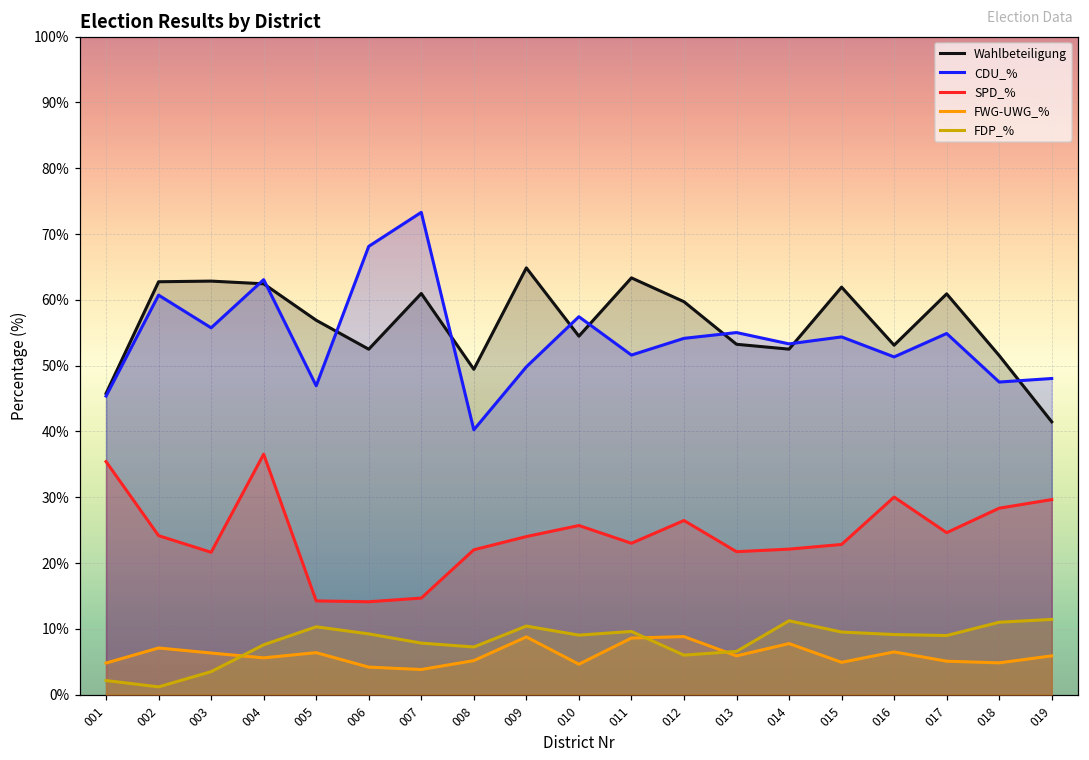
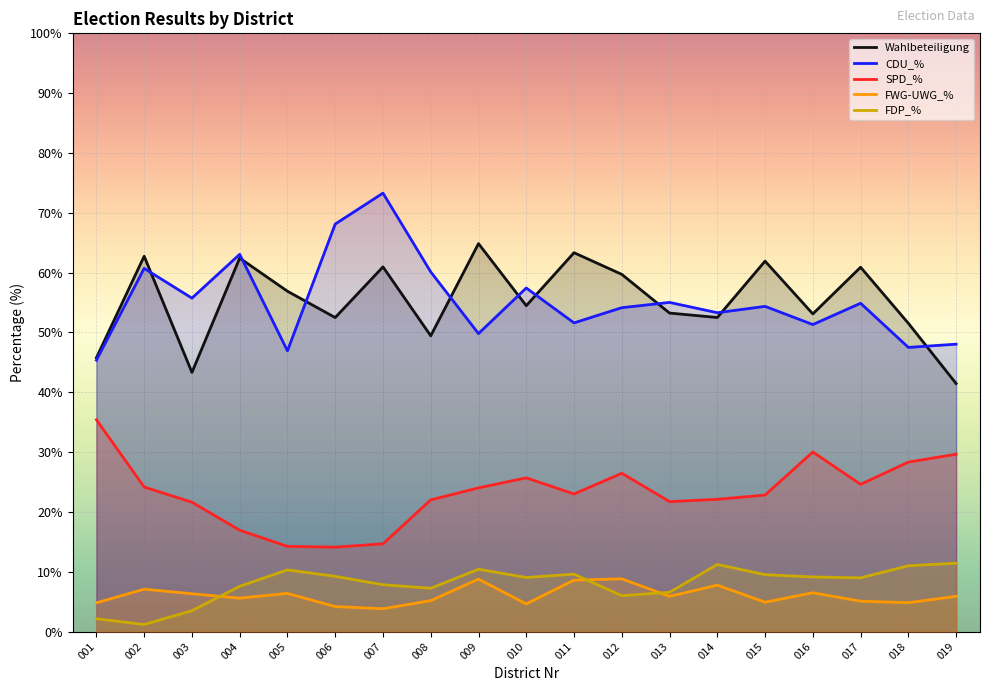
  {
    "Wahlbeteiligung": {
      "002": "63%",
-     "003": "63%",
+     "003": "43%",
      "004": "62%",
      "005": "57%",
      "006": "52%",
      "007": "61%",
      "008": "49%",
      "009": "65%",
      "010": "54%",
      "011": "63%",
      "012": "60%",
      "013": "53%",
      "014": "53%",
      "015": "62%",
      "016": "53%",
      "017": "61%",
      "018": "52%",
      "019": "41%"
    },
    "CDU_%": {
      "002": "61%",
      "003": "56%",
      "004": "63%",
      "005": "47%",
      "006": "68%",
      "007": "73%",
-     "008": "40%",
+     "008": "60%",
      "009": "50%",
      "010": "57%",
      "011": "52%",
      "012": "54%",
      "013": "55%",
      "014": "53%",
      "015": "54%",
      "016": "51%",
      "017": "55%",
      "018": "48%",
      "019": "48%"
    },
    "SPD_%": {
      "001": "35%",
      "002": "24%",
      "003": "22%",
-     "004": "37%",
+     "004": "17%",
      "005": "14%",
      "006": "14%",
      "007": "15%",
      "008": "22%",
      "009": "24%",
      "010": "26%",
      "011": "23%",
      "012": "26%",
      "013": "22%",
      "014": "22%",
      "015": "23%",
      "016": "30%",
      "017": "25%",
      "018": "28%",
      "019": "30%"
    }
  }
